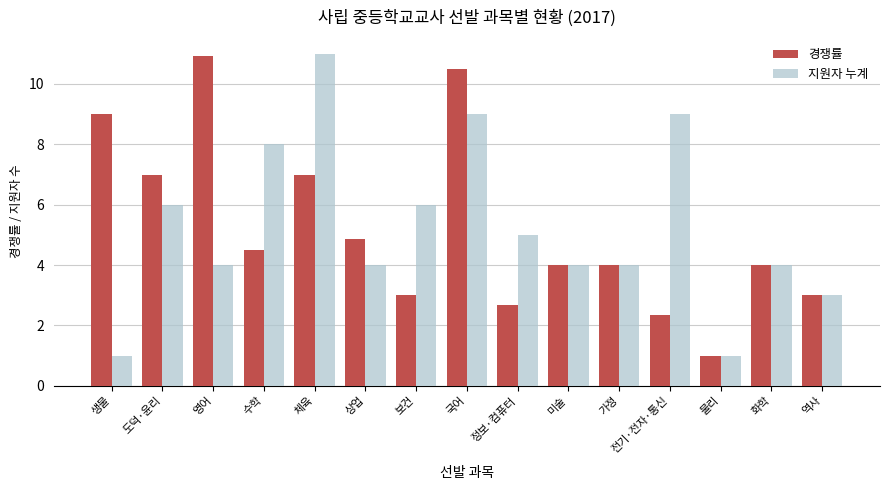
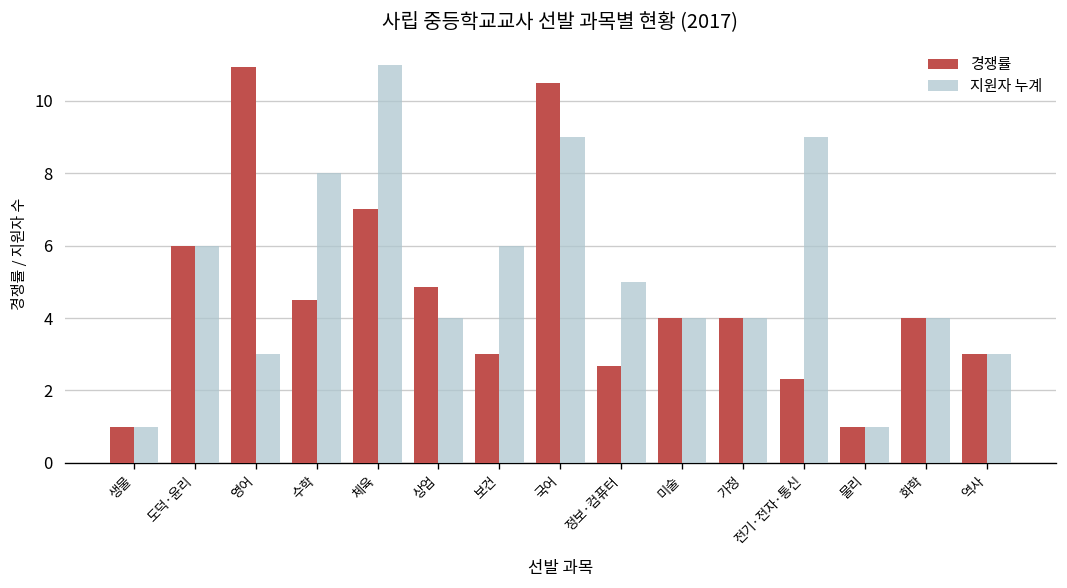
  {
    "경쟁률": {
-     "생물": 9,
-     "도덕·윤리": 7,
+     "생물": 1,
+     "도덕·윤리": 6,
      "영어": 11,
      "수학": 4.5,
      "체육": 7,
      "상업": 4.9,
      "보건": 3,
      "국어": 10.5,
      "정보·컴퓨터": 2.7,
      "미술": 4,
      "가정": 4,
      "전기·전자·통신": 2.3,
      "물리": 1,
      "화학": 4,
      "역사": 3
    },
    "지원자 누계": {
      "생물": 1,
      "도덕·윤리": 6,
-     "영어": 4,
+     "영어": 3,
      "수학": 8,
      "체육": 11,
      "상업": 4,
      "보건": 6,
      "국어": 9,
      "정보·컴퓨터": 5,
      "미술": 4,
      "가정": 4,
      "전기·전자·통신": 9,
      "물리": 1,
      "화학": 4,
      "역사": 3
    }
  }
